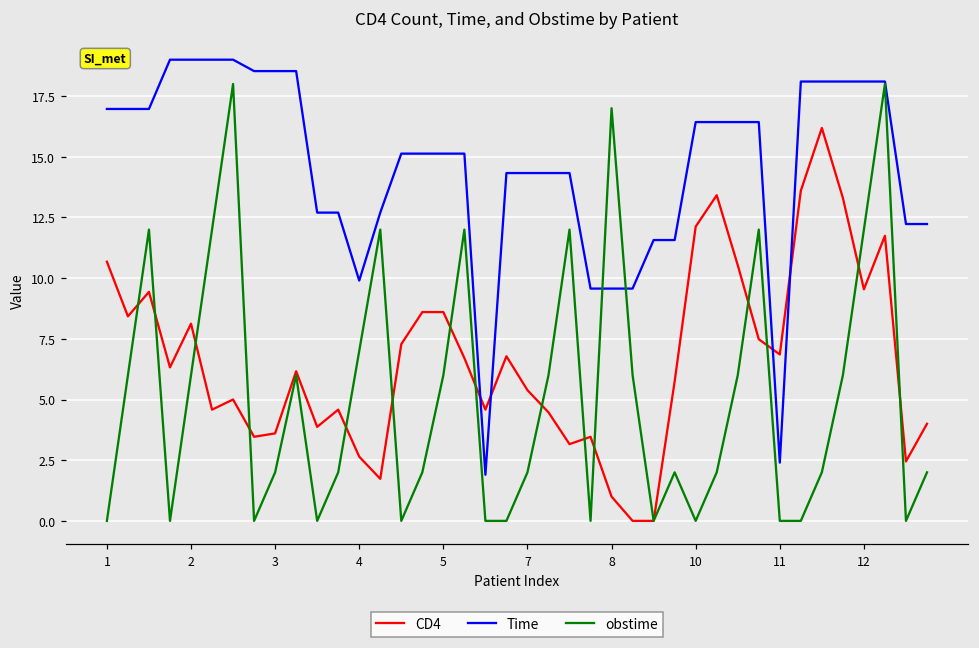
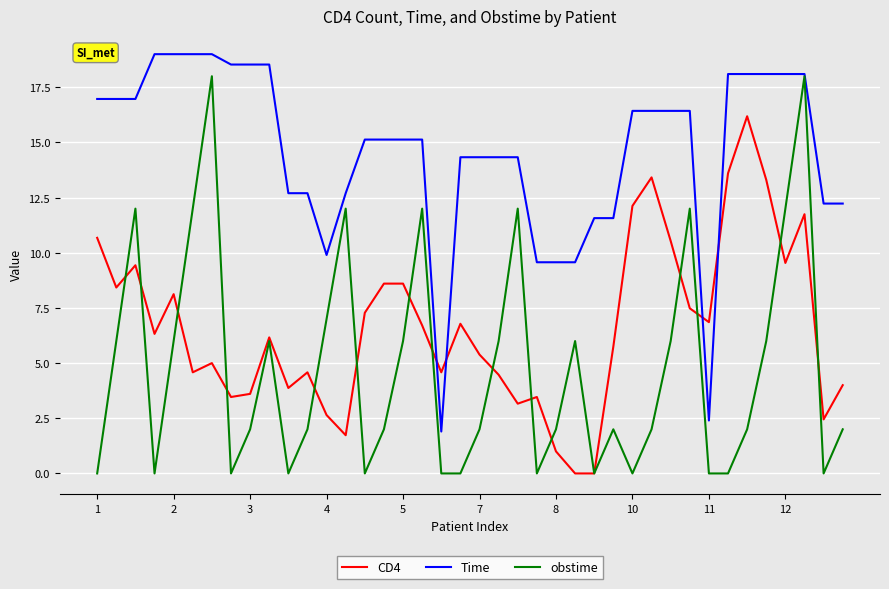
  {
    "CD4": {
      "4": 2.6,
      "8": 1,
      "12": 9.5
    },
    "Time": {
      "4": 10,
      "8": 9.6,
      "12": 18
    },
    "obstime": {
      "4": 7,
-     "8": 17,
+     "8": 2,
      "12": 12
    }
  }
